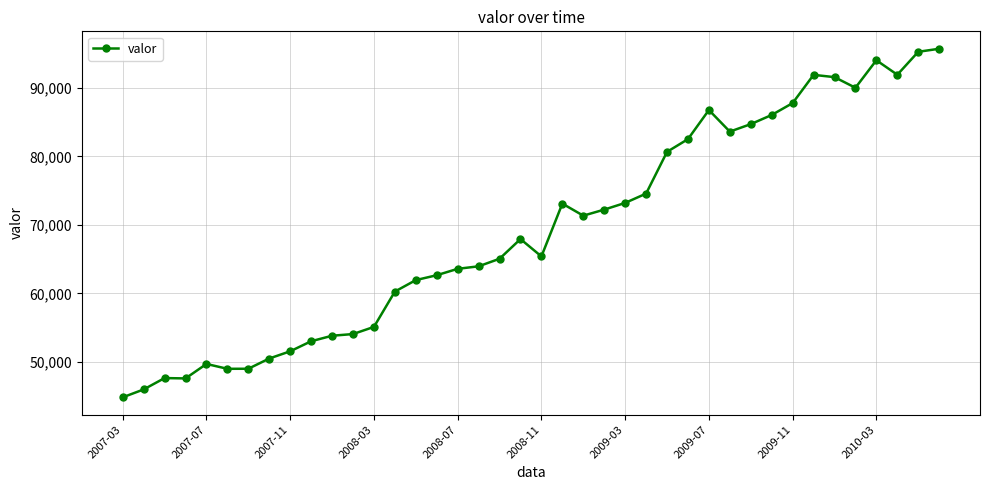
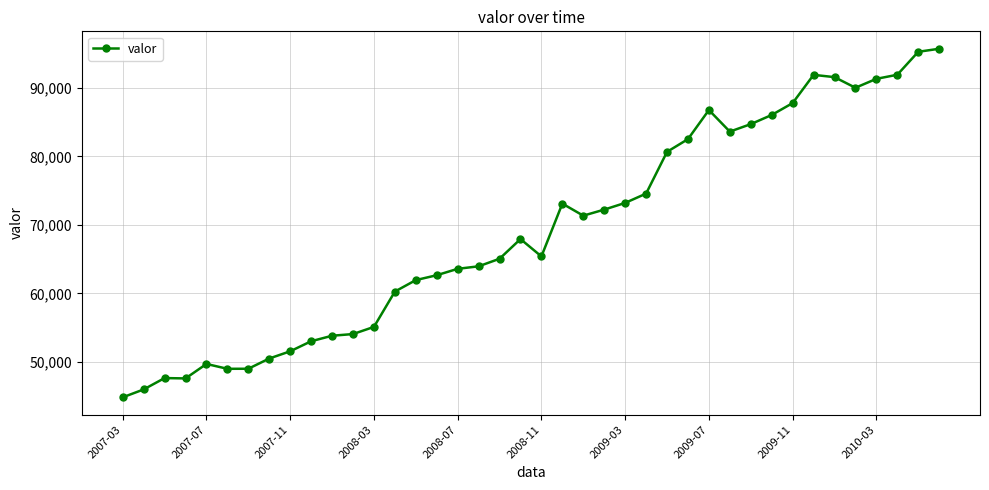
  {
    "2007-03": "45,000",
    "2007-07": "50,000",
    "2007-11": "52,000",
    "2008-03": "55,000",
    "2008-07": "64,000",
    "2008-11": "65,000",
    "2009-03": "73,000",
    "2009-07": "87,000",
    "2009-11": "88,000",
-   "2010-03": "94,000"
+   "2010-03": "91,000"
  }
